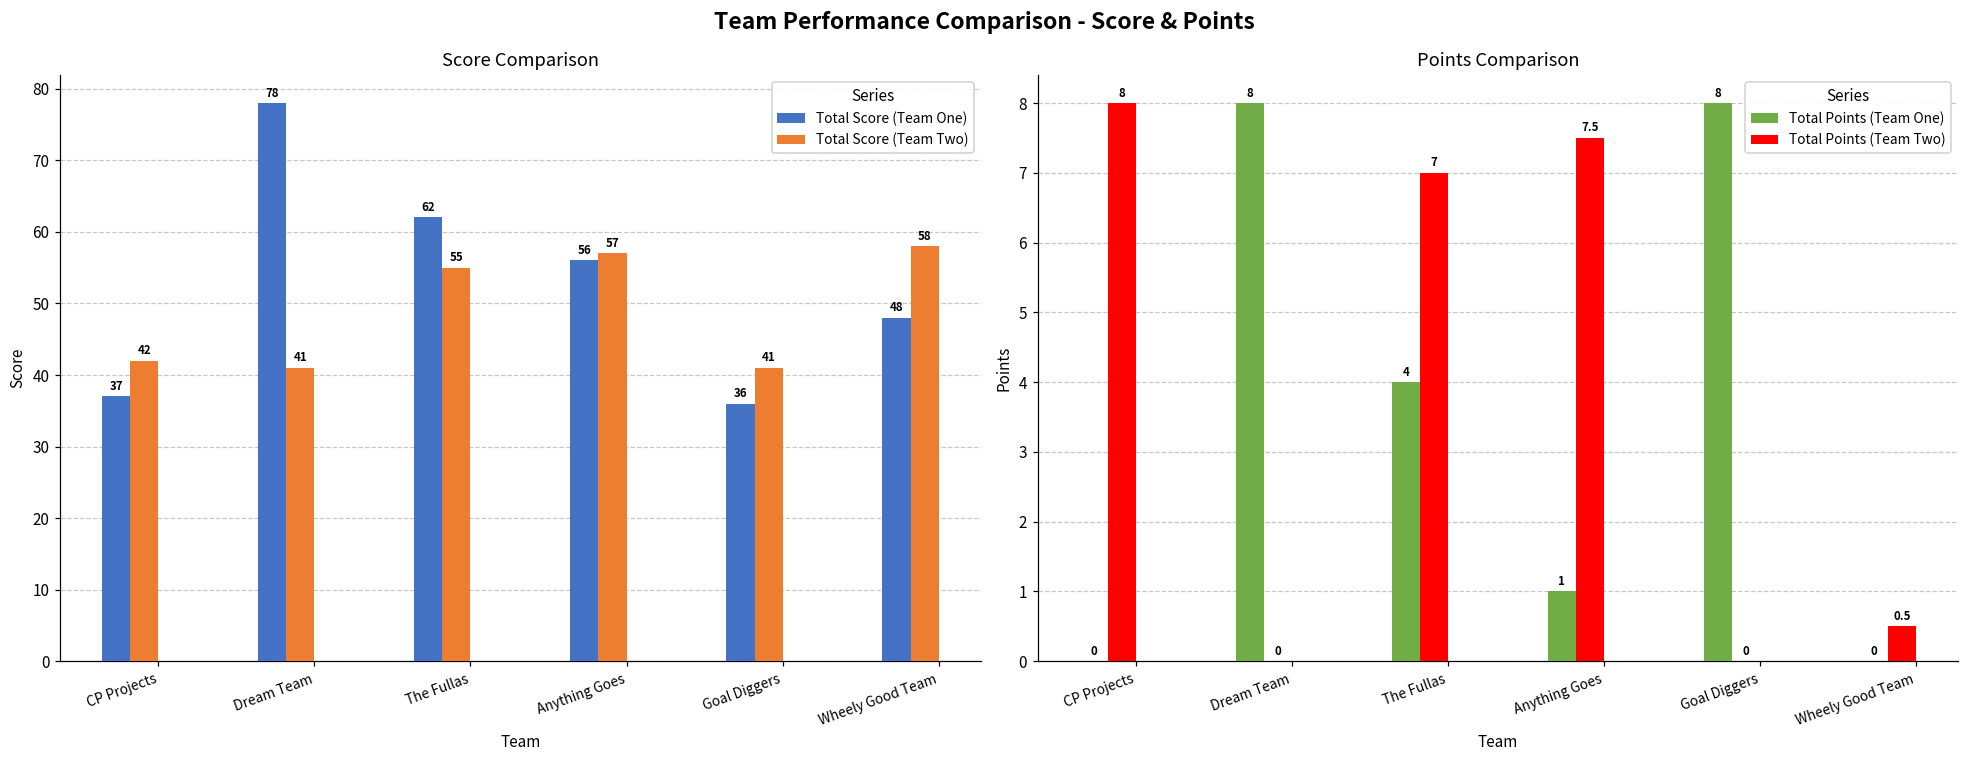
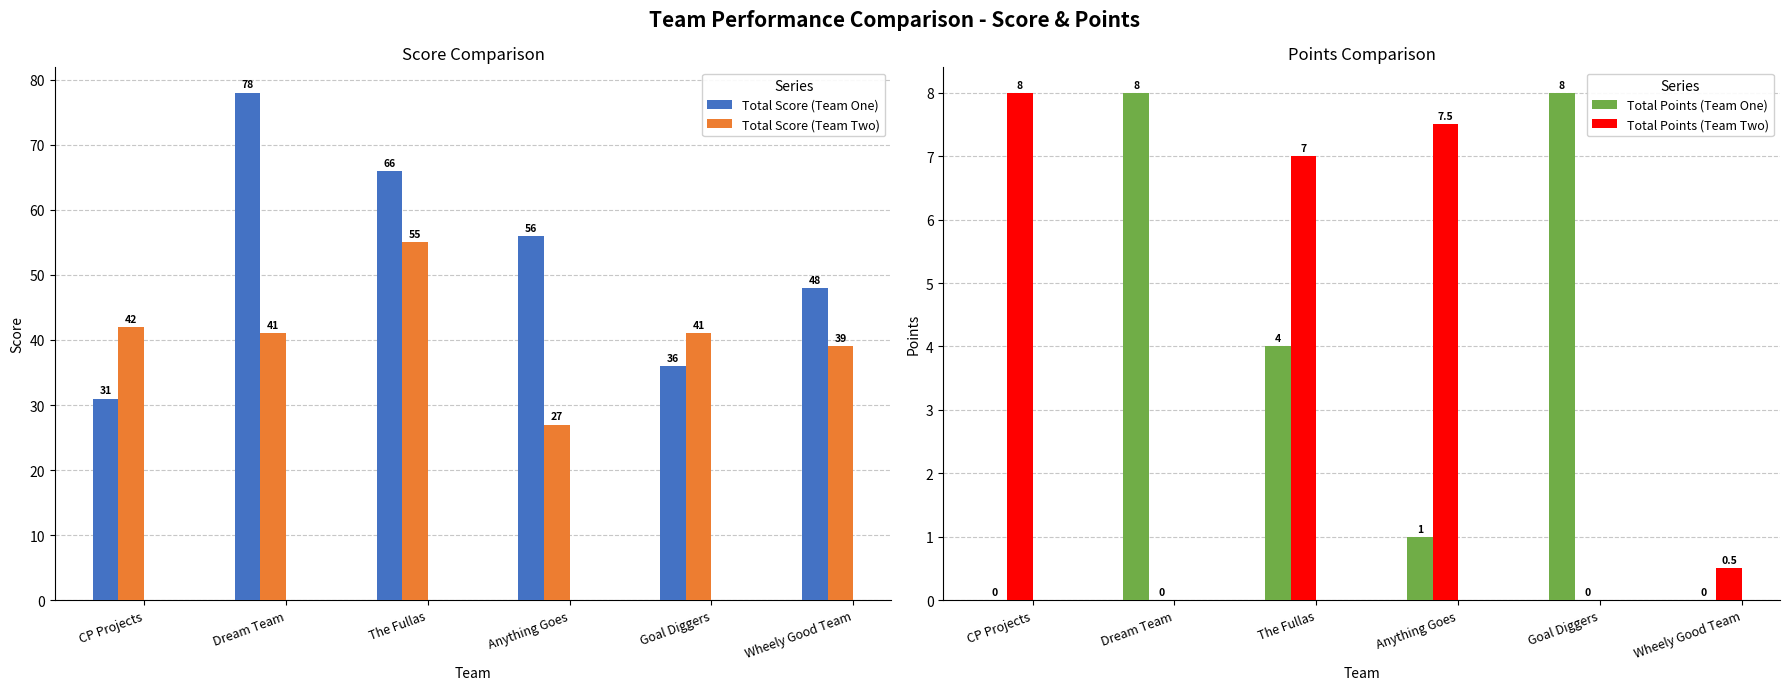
  {
    "Score Comparison": {
      "Total Score (Team One)": {
-       "CP Projects": 37,
+       "CP Projects": 31,
        "Dream Team": 78,
-       "The Fullas": 62,
+       "The Fullas": 66,
        "Anything Goes": 56,
        "Goal Diggers": 36,
        "Wheely Good Team": 48
      },
      "Total Score (Team Two)": {
        "CP Projects": 42,
        "Dream Team": 41,
        "The Fullas": 55,
-       "Anything Goes": 57,
+       "Anything Goes": 27,
        "Goal Diggers": 41,
-       "Wheely Good Team": 58
+       "Wheely Good Team": 39
      }
    },
    "Points Comparison": {
      "Total Points (Team One)": {
        "CP Projects": 0,
        "Dream Team": 8,
        "The Fullas": 4,
        "Anything Goes": 1,
        "Goal Diggers": 8,
        "Wheely Good Team": 0
      },
      "Total Points (Team Two)": {
        "CP Projects": 8,
        "Dream Team": 0,
        "The Fullas": 7,
        "Anything Goes": 7.5,
        "Goal Diggers": 0,
        "Wheely Good Team": 0.5
      }
    }
  }
